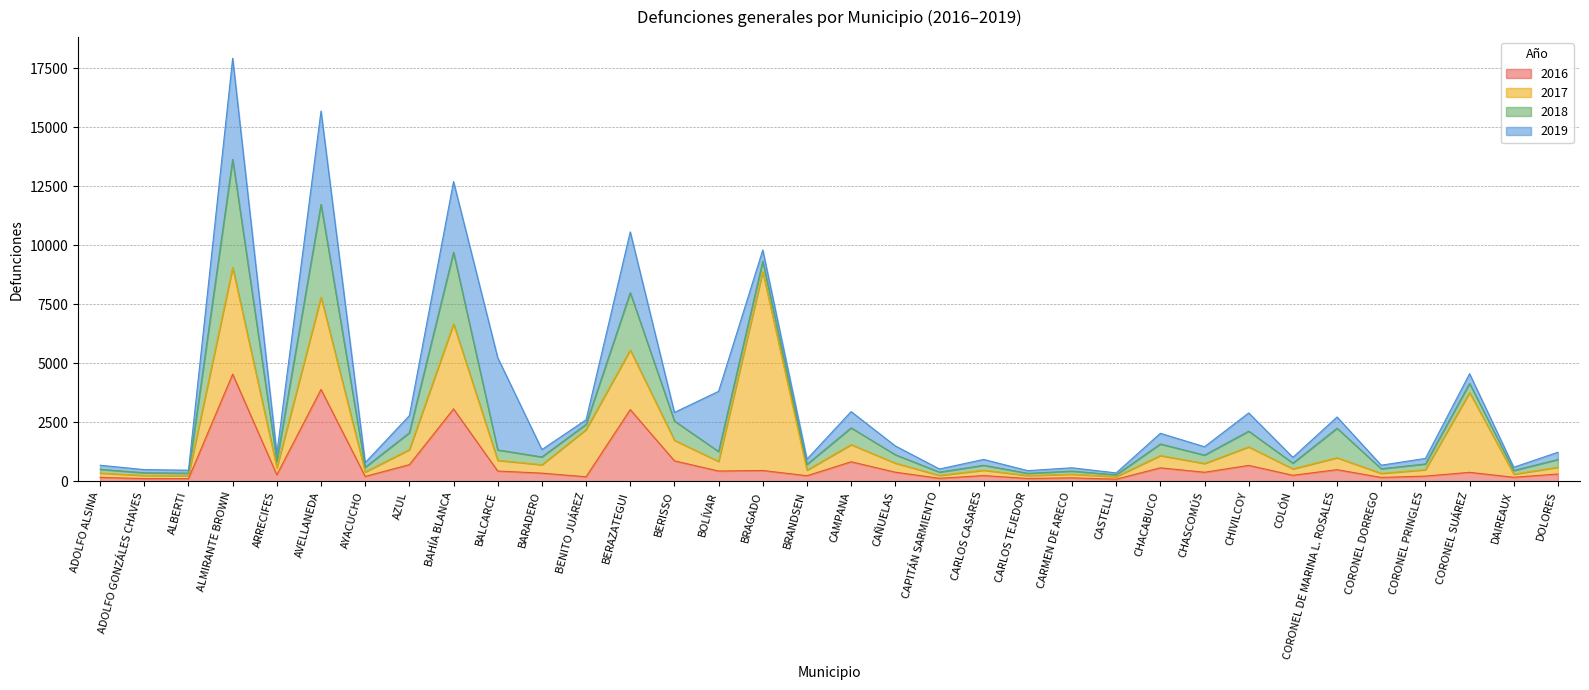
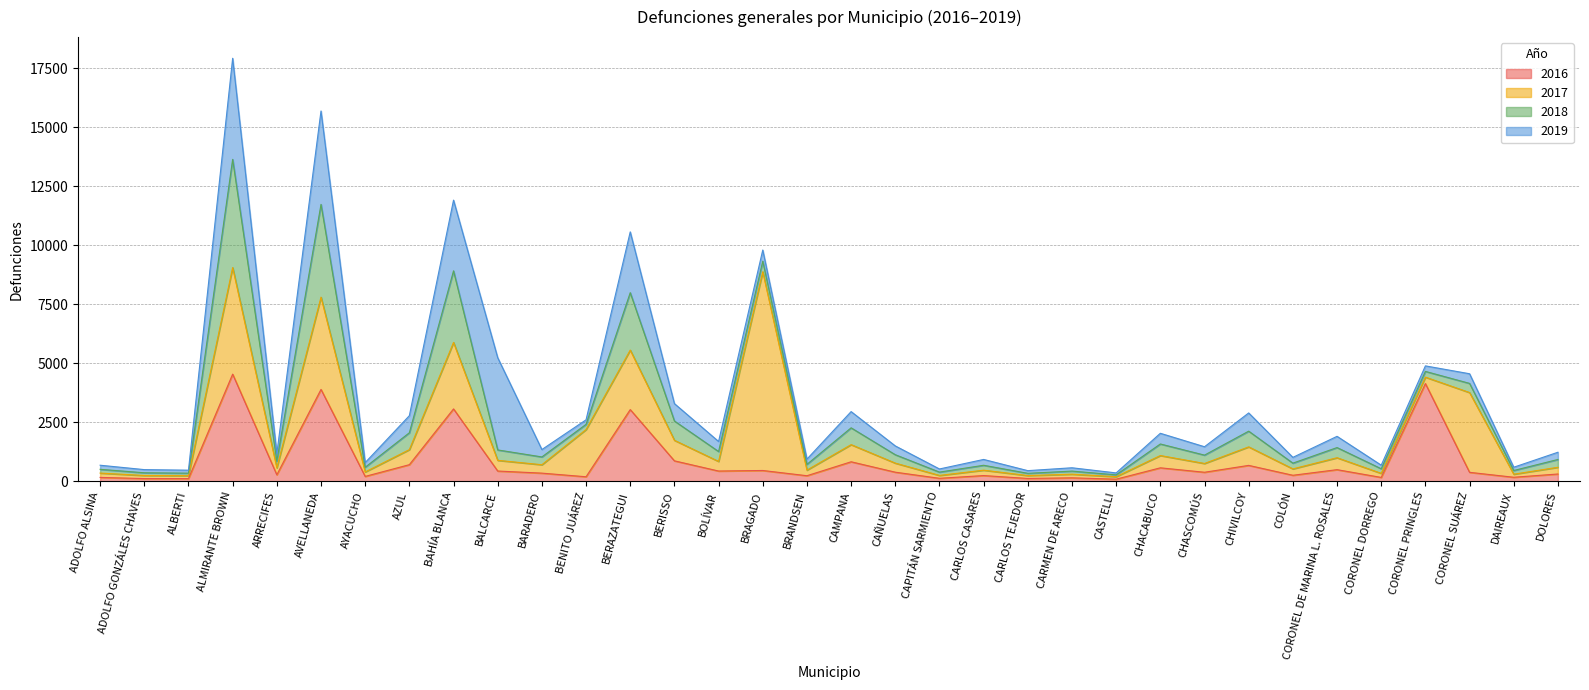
  {
    "2016": {
      "ADOLFO ALSINA": 200,
      "ADOLFO GONZÁLES CHAVES": 100,
      "ALBERTI": 100,
      "ALMIRANTE BROWN": 4500,
      "ARRECIFES": 300,
      "AVELLANEDA": 3900,
      "AYACUCHO": 200,
      "AZUL": 700,
      "BAHÍA BLANCA": 3100,
      "BALCARCE": 400,
      "BARADERO": 300,
      "BENITO JUÁREZ": 200,
      "BERAZATEGUI": 3000,
      "BERISSO": 900,
      "BOLÍVAR": 400,
      "BRAGADO": 500,
      "BRANDSEN": 200,
      "CAMPANA": 800,
      "CAÑUELAS": 400,
      "CAPITÁN SARMIENTO": 100,
      "CARLOS CASARES": 200,
      "CARLOS TEJEDOR": 100,
      "CARMEN DE ARECO": 100,
      "CHACABUCO": 600,
      "CHASCOMÚS": 400,
      "CHIVILCOY": 700,
      "COLÓN": 300,
      "CORONEL DE MARINA L. ROSALES": 500,
      "CORONEL DORREGO": 200,
-     "CORONEL PRINGLES": 200,
+     "CORONEL PRINGLES": 4100,
      "CORONEL SUÁREZ": 400,
      "DAIREAUX": 200,
      "DOLORES": 300
    },
    "2017": {
      "ADOLFO ALSINA": 200,
      "ADOLFO GONZÁLES CHAVES": 100,
      "ALMIRANTE BROWN": 4500,
      "ARRECIFES": 300,
      "AVELLANEDA": 3900,
      "AYACUCHO": 200,
      "AZUL": 600,
-     "BAHÍA BLANCA": 3600,
+     "BAHÍA BLANCA": 2800,
      "BALCARCE": 500,
      "BARADERO": 400,
      "BENITO JUÁREZ": 2000,
      "BERAZATEGUI": 2500,
      "BERISSO": 900,
      "BOLÍVAR": 400,
      "BRAGADO": 8400,
      "BRANDSEN": 200,
      "CAMPANA": 700,
      "CAÑUELAS": 400,
      "CAPITÁN SARMIENTO": 100,
      "CARLOS CASARES": 200,
      "CARMEN DE ARECO": 200,
      "CHACABUCO": 500,
      "CHASCOMÚS": 400,
      "CHIVILCOY": 800,
      "COLÓN": 300,
      "CORONEL DE MARINA L. ROSALES": 500,
      "CORONEL DORREGO": 200,
      "CORONEL PRINGLES": 300,
      "CORONEL SUÁREZ": 3400,
      "DAIREAUX": 100,
      "DOLORES": 300
    },
    "2018": {
      "ADOLFO ALSINA": 200,
      "ADOLFO GONZÁLES CHAVES": 100,
      "ALMIRANTE BROWN": 4600,
      "ARRECIFES": 300,
      "AVELLANEDA": 3900,
      "AYACUCHO": 200,
      "AZUL": 700,
      "BAHÍA BLANCA": 3000,
      "BALCARCE": 400,
      "BARADERO": 300,
      "BENITO JUÁREZ": 200,
      "BERAZATEGUI": 2400,
      "BERISSO": 800,
      "BOLÍVAR": 400,
      "BRAGADO": 400,
      "BRANDSEN": 200,
      "CAMPANA": 700,
      "CAÑUELAS": 400,
      "CAPITÁN SARMIENTO": 100,
      "CARLOS CASARES": 200,
      "CARMEN DE ARECO": 100,
      "CHACABUCO": 500,
      "CHASCOMÚS": 400,
      "CHIVILCOY": 700,
      "COLÓN": 200,
-     "CORONEL DE MARINA L. ROSALES": 1200,
+     "CORONEL DE MARINA L. ROSALES": 400,
      "CORONEL DORREGO": 200,
      "CORONEL PRINGLES": 200,
      "CORONEL SUÁREZ": 400,
      "DAIREAUX": 200,
      "DOLORES": 300
    },
    "2019": {
      "ADOLFO ALSINA": 200,
      "ADOLFO GONZÁLES CHAVES": 100,
      "ALBERTI": 100,
      "ALMIRANTE BROWN": 4300,
      "ARRECIFES": 300,
      "AVELLANEDA": 4000,
      "AYACUCHO": 200,
      "AZUL": 700,
      "BAHÍA BLANCA": 3000,
      "BALCARCE": 3900,
      "BARADERO": 300,
      "BENITO JUÁREZ": 200,
      "BERAZATEGUI": 2600,
-     "BERISSO": 400,
-     "BOLÍVAR": 2600,
+     "BERISSO": 700,
+     "BOLÍVAR": 400,
      "BRAGADO": 500,
      "BRANDSEN": 200,
      "CAMPANA": 700,
      "CAÑUELAS": 400,
      "CAPITÁN SARMIENTO": 100,
      "CARLOS CASARES": 200,
      "CARLOS TEJEDOR": 100,
      "CARMEN DE ARECO": 100,
      "CHACABUCO": 500,
      "CHASCOMÚS": 400,
      "CHIVILCOY": 800,
      "COLÓN": 200,
      "CORONEL DE MARINA L. ROSALES": 500,
      "CORONEL DORREGO": 200,
      "CORONEL PRINGLES": 200,
      "CORONEL SUÁREZ": 400,
      "DAIREAUX": 100,
      "DOLORES": 300
    }
  }
